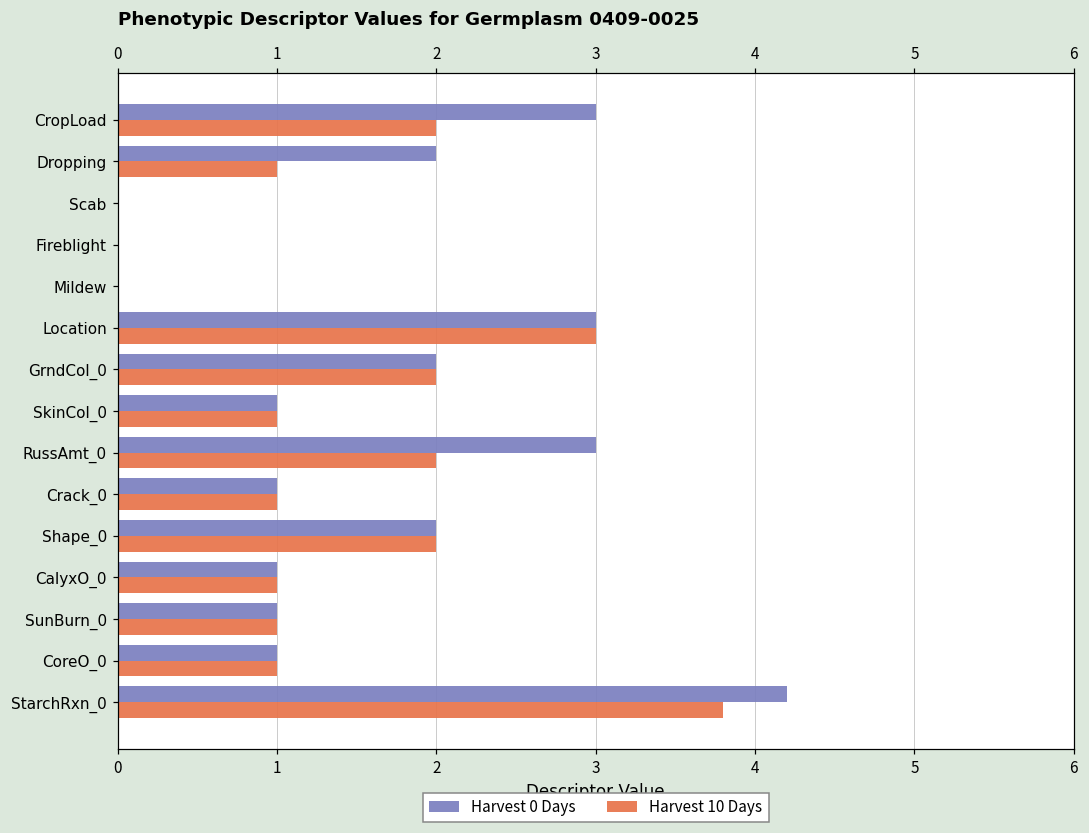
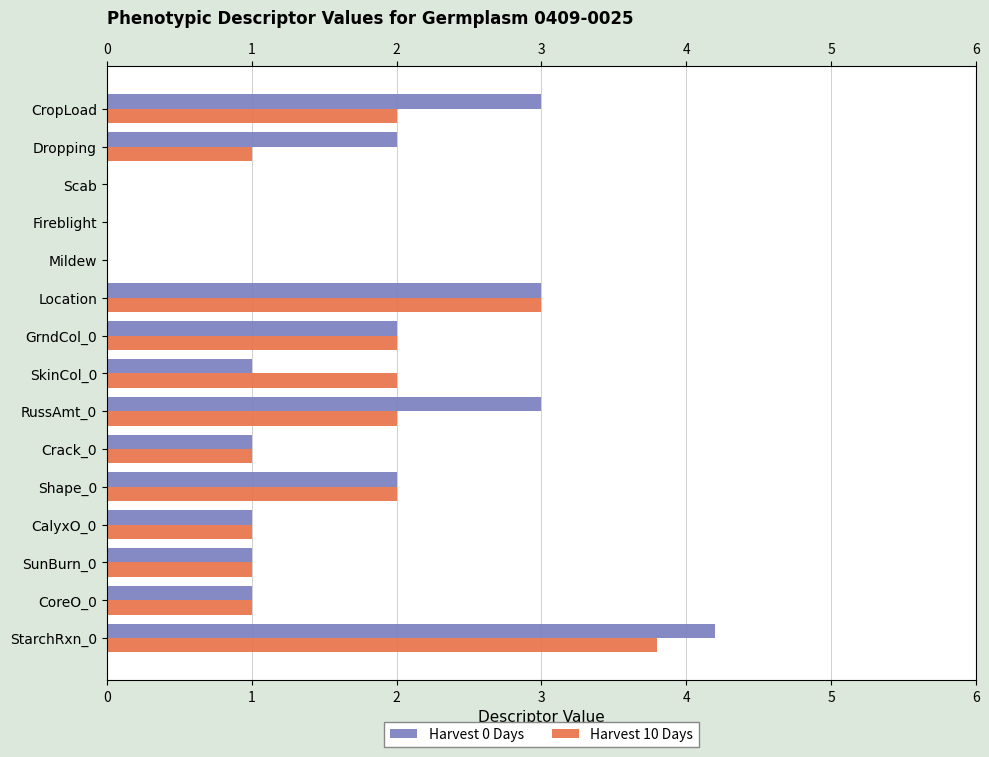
  {
    "Harvest 0 Days": {
      "CropLoad": 3,
      "Dropping": 2,
      "Scab": 0,
      "Fireblight": 0,
      "Mildew": 0,
      "Location": 3,
      "GrndCol_0": 2,
      "SkinCol_0": 1,
      "RussAmt_0": 3,
      "Crack_0": 1,
      "Shape_0": 2,
      "CalyxO_0": 1,
      "SunBurn_0": 1,
      "CoreO_0": 1,
      "StarchRxn_0": 4.20
    },
    "Harvest 10 Days": {
      "CropLoad": 2,
      "Dropping": 1,
      "Scab": 0,
      "Fireblight": 0,
      "Mildew": 0,
      "Location": 3,
      "GrndCol_0": 2,
-     "SkinCol_0": 1,
+     "SkinCol_0": 2,
      "RussAmt_0": 2,
      "Crack_0": 1,
      "Shape_0": 2,
      "CalyxO_0": 1,
      "SunBurn_0": 1,
      "CoreO_0": 1,
      "StarchRxn_0": 3.80
    }
  }
